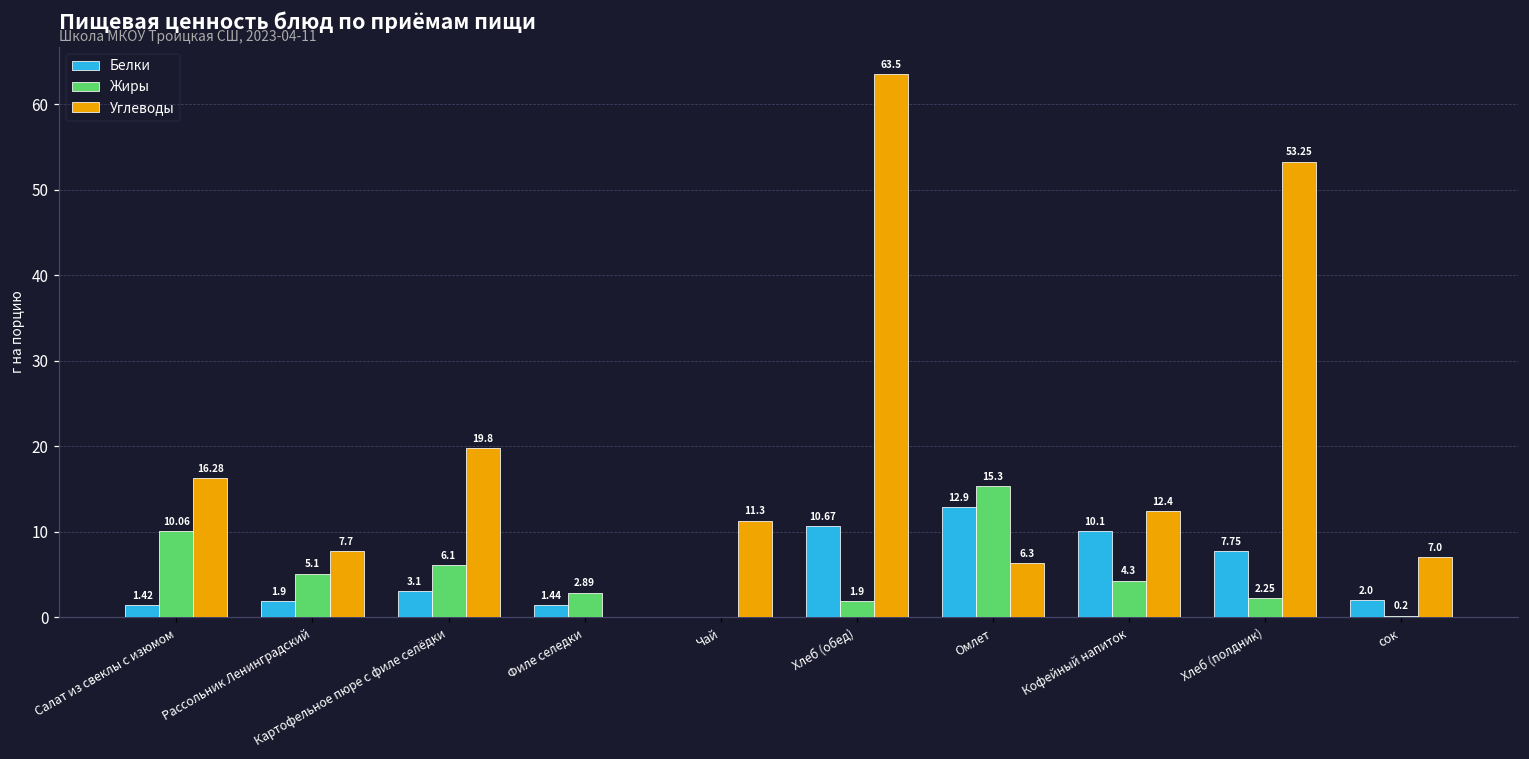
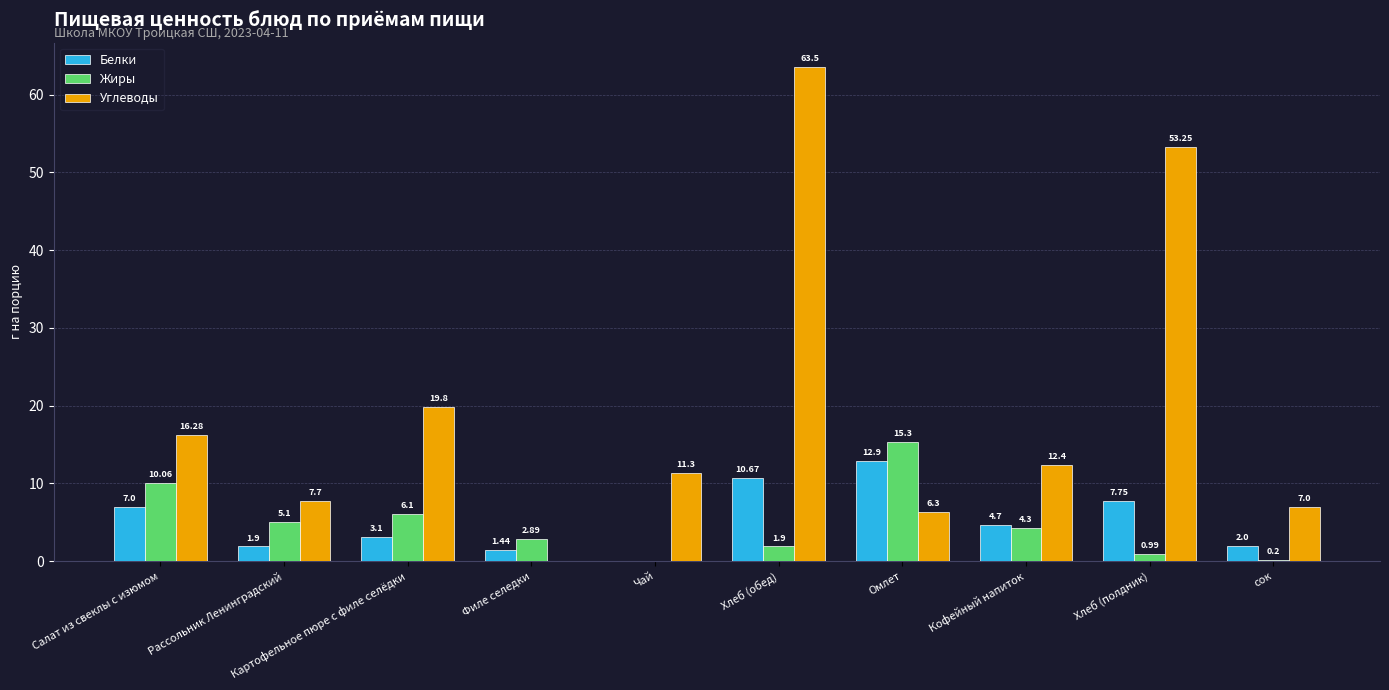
  {
    "Белки": {
-     "Салат из свеклы с изюмом": 1.42,
+     "Салат из свеклы с изюмом": 7.0,
      "Рассольник Ленинградский": 1.9,
      "Картофельное пюре с филе селёдки": 3.1,
      "Филе селедки": 1.44,
      "Хлеб (обед)": 10.67,
      "Омлет": 12.9,
-     "Кофейный напиток": 10.1,
+     "Кофейный напиток": 4.7,
      "Хлеб (полдник)": 7.75,
      "сок": 2.0
    },
    "Жиры": {
      "Салат из свеклы с изюмом": 10.06,
      "Рассольник Ленинградский": 5.1,
      "Картофельное пюре с филе селёдки": 6.1,
      "Филе селедки": 2.89,
      "Хлеб (обед)": 1.9,
      "Омлет": 15.3,
      "Кофейный напиток": 4.3,
-     "Хлеб (полдник)": 2.25,
+     "Хлеб (полдник)": 0.99,
      "сок": 0.2
    },
    "Углеводы": {
      "Салат из свеклы с изюмом": 16.28,
      "Рассольник Ленинградский": 7.7,
      "Картофельное пюре с филе селёдки": 19.8,
      "Чай": 11.3,
      "Хлеб (обед)": 63.5,
      "Омлет": 6.3,
      "Кофейный напиток": 12.4,
      "Хлеб (полдник)": 53.25,
      "сок": 7.0
    }
  }
